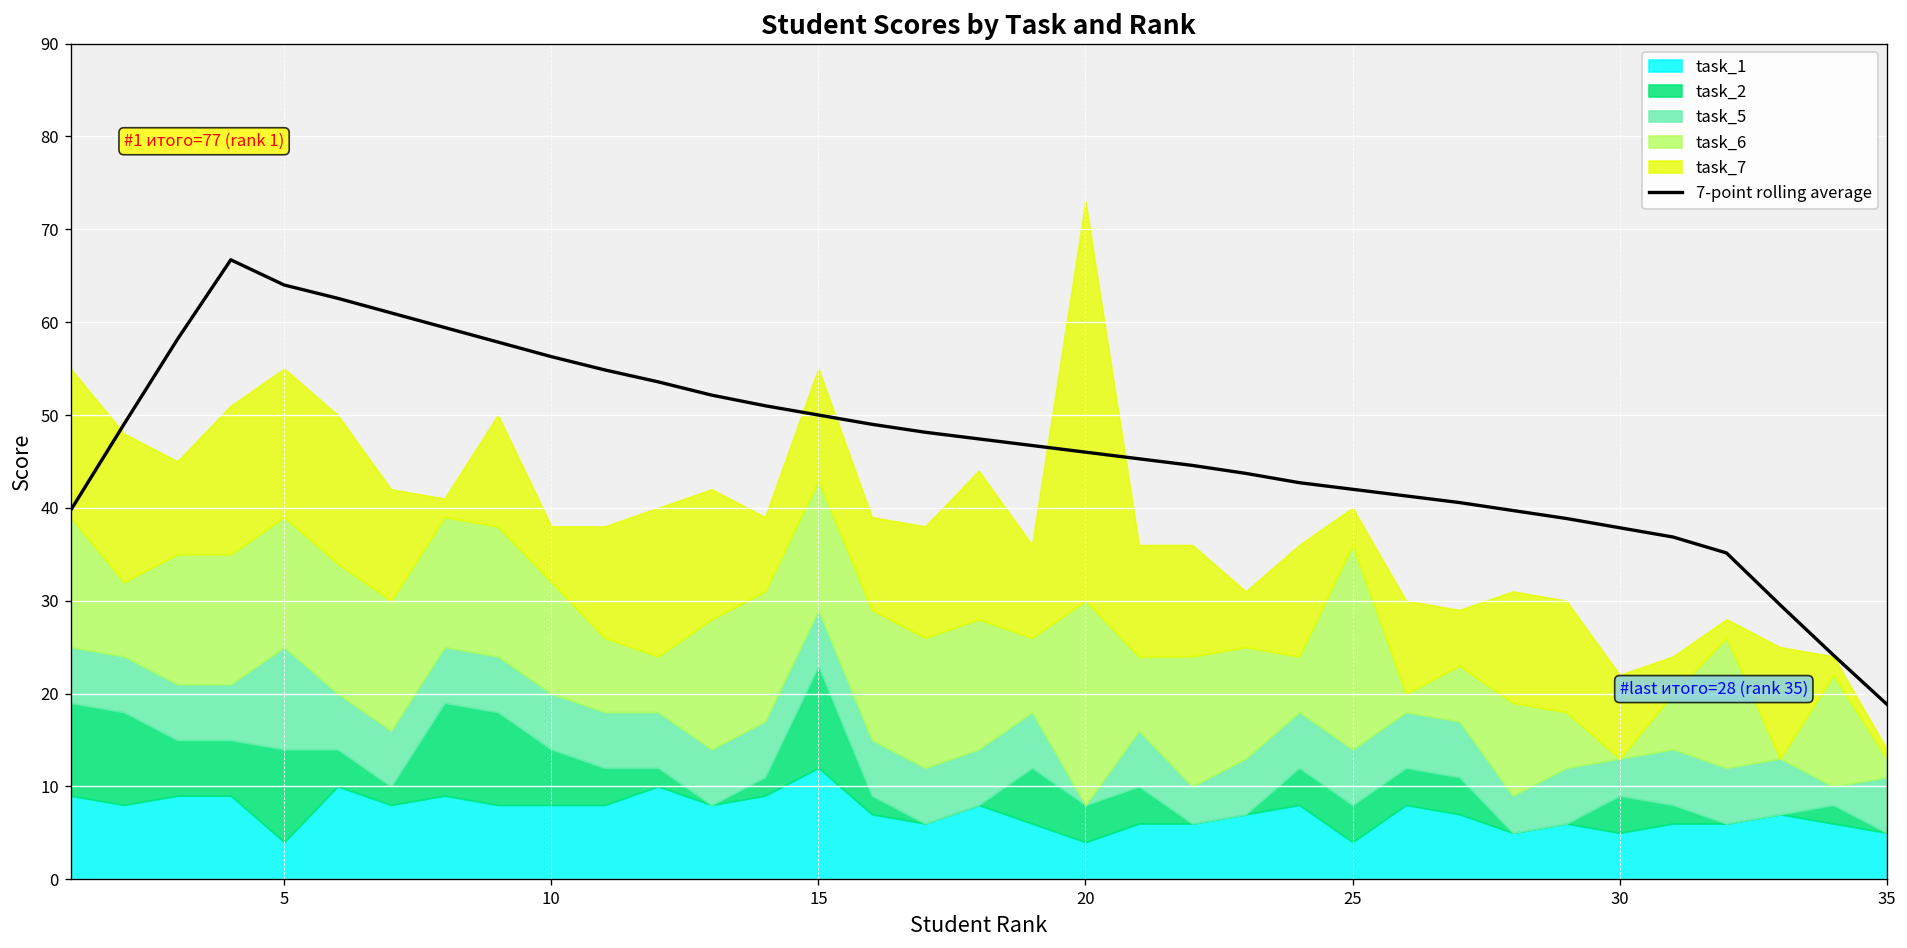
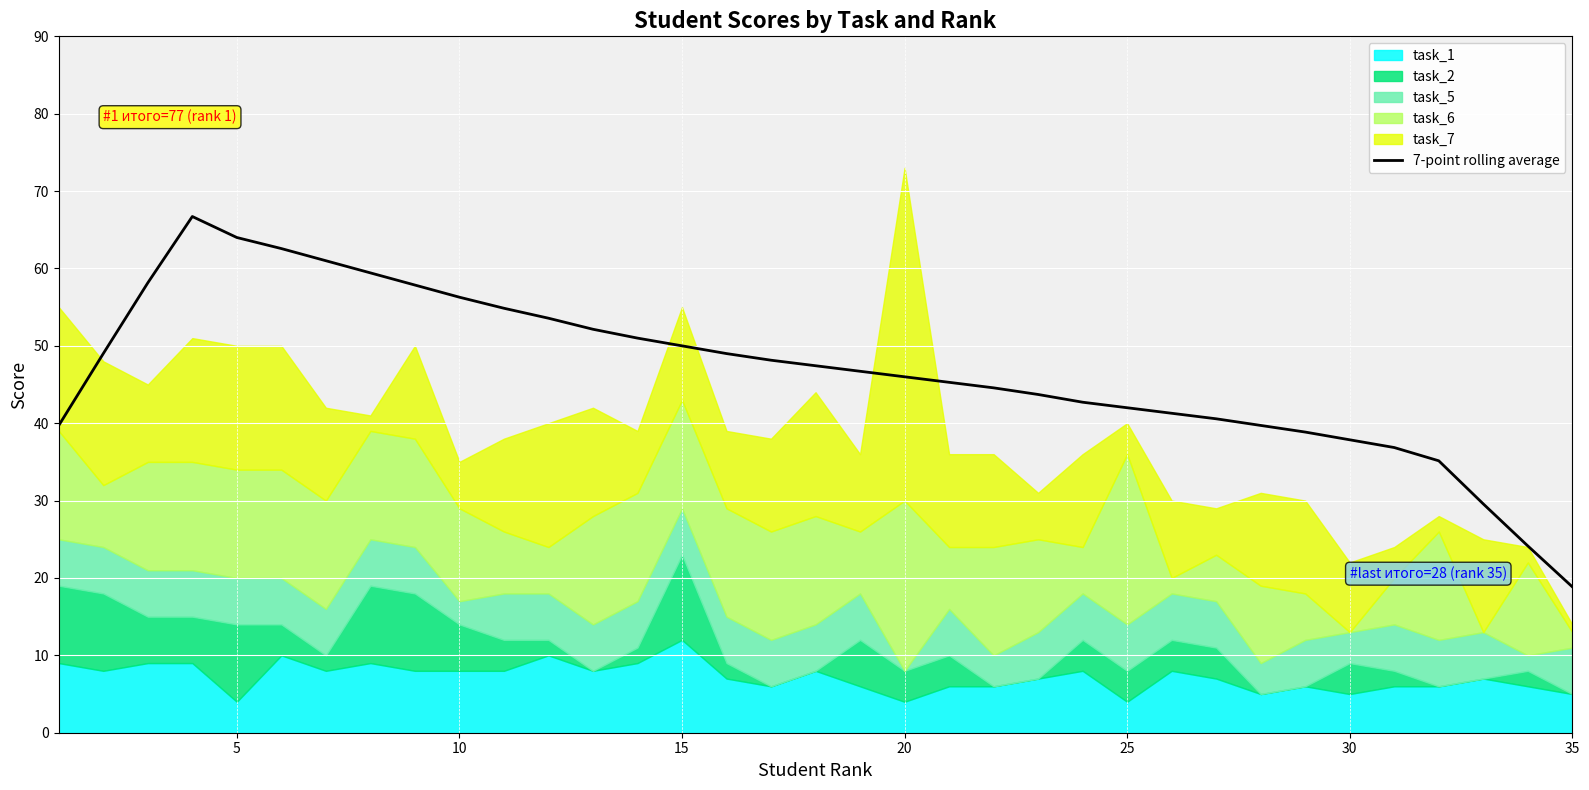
  {
    "7-point rolling average": {
      "5": 64,
      "10": 56,
      "15": 50,
      "20": 46,
      "25": 42,
      "30": 38,
      "35": 19
    },
    "task_1": {
      "5": 4,
      "10": 8,
      "15": 12,
      "20": 4,
      "25": 4,
      "30": 5
    },
    "task_5": {
-     "5": 11,
-     "10": 6
+     "5": 6,
+     "10": 3
    },
    "task_6": {
      "5": 14,
      "10": 12,
      "15": 14,
      "20": 22,
      "25": 22,
      "35": 2
    },
    "task_7": {
      "5": 16,
      "10": 6,
      "15": 12,
      "20": 43,
      "25": 4,
      "35": 1
    }
  }
